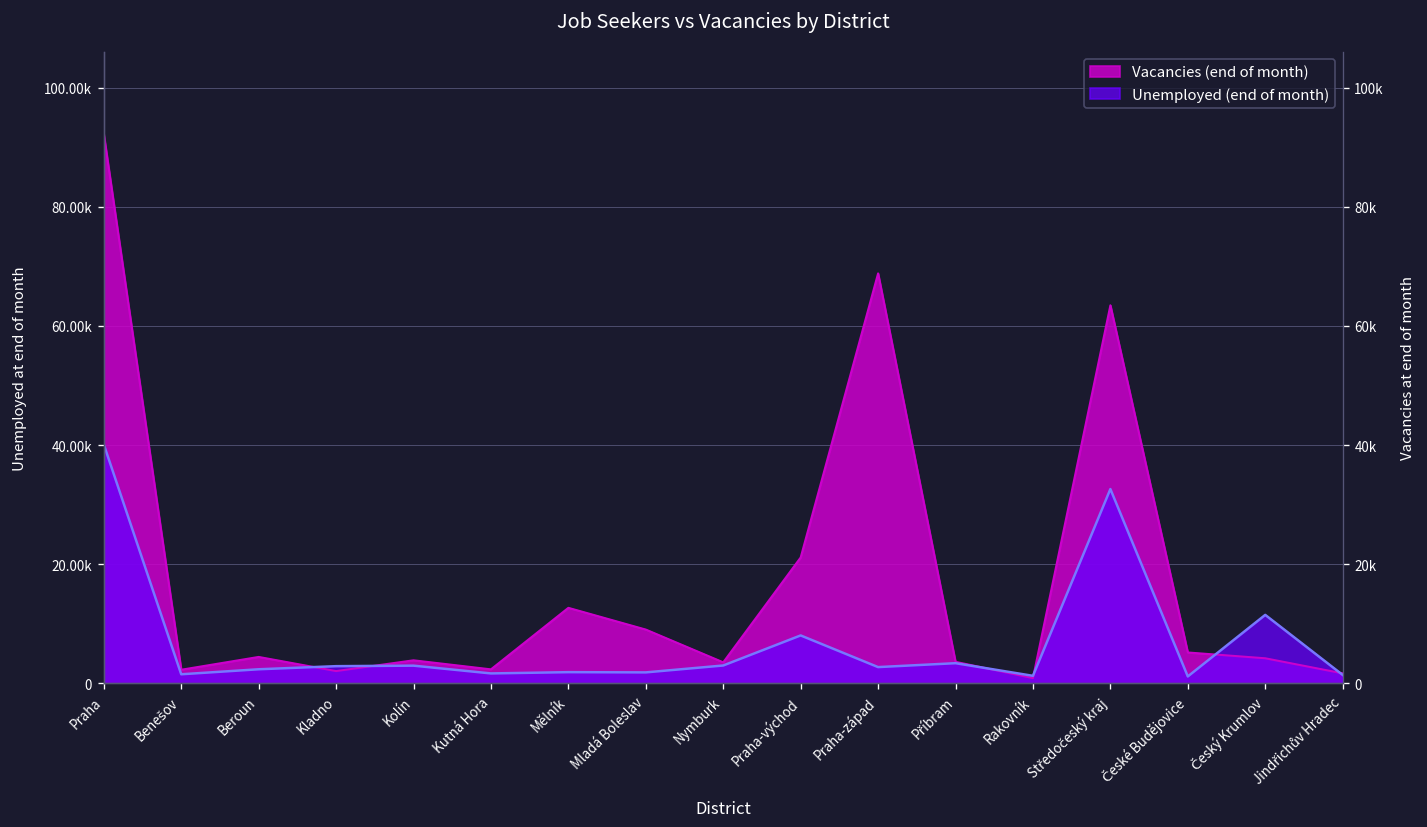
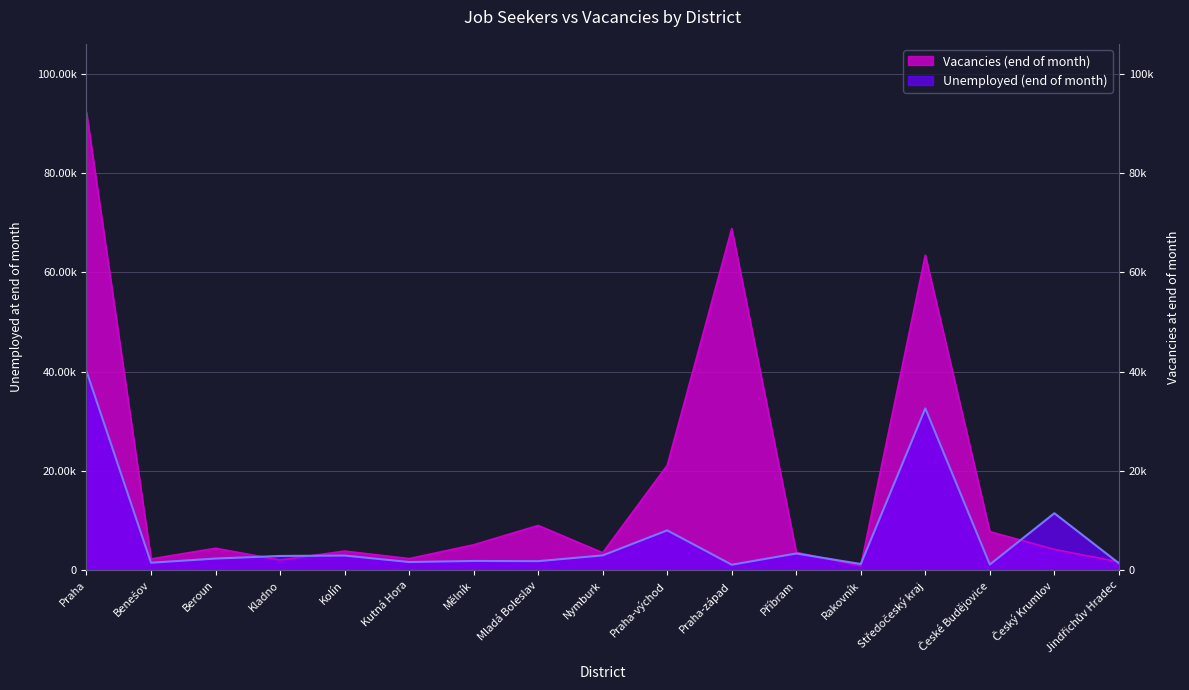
  {
    "Vacancies (end of month)": {
      "Praha": 92000,
      "Benešov": 2000,
      "Beroun": 4000,
      "Kladno": 2000,
      "Kolín": 4000,
      "Kutná Hora": 2000,
-     "Mělník": 13000,
+     "Mělník": 5000,
      "Mladá Boleslav": 9000,
      "Nymburk": 4000,
      "Praha-východ": 21000,
      "Praha-západ": 69000,
      "Středočeský kraj": 63000,
-     "České Budějovice": 5000,
+     "České Budějovice": 8000,
      "Český Krumlov": 4000
    },
    "Unemployed (end of month)": {
      "Praha": 40000,
      "Benešov": 2000,
      "Beroun": 2000,
      "Kladno": 3000,
      "Kolín": 3000,
      "Kutná Hora": 2000,
      "Mělník": 2000,
      "Mladá Boleslav": 2000,
      "Nymburk": 3000,
      "Praha-východ": 8000,
-     "Praha-západ": 3000,
+     "Praha-západ": 1000,
      "Středočeský kraj": 33000,
      "České Budějovice": 1000,
      "Český Krumlov": 11000
    }
  }
